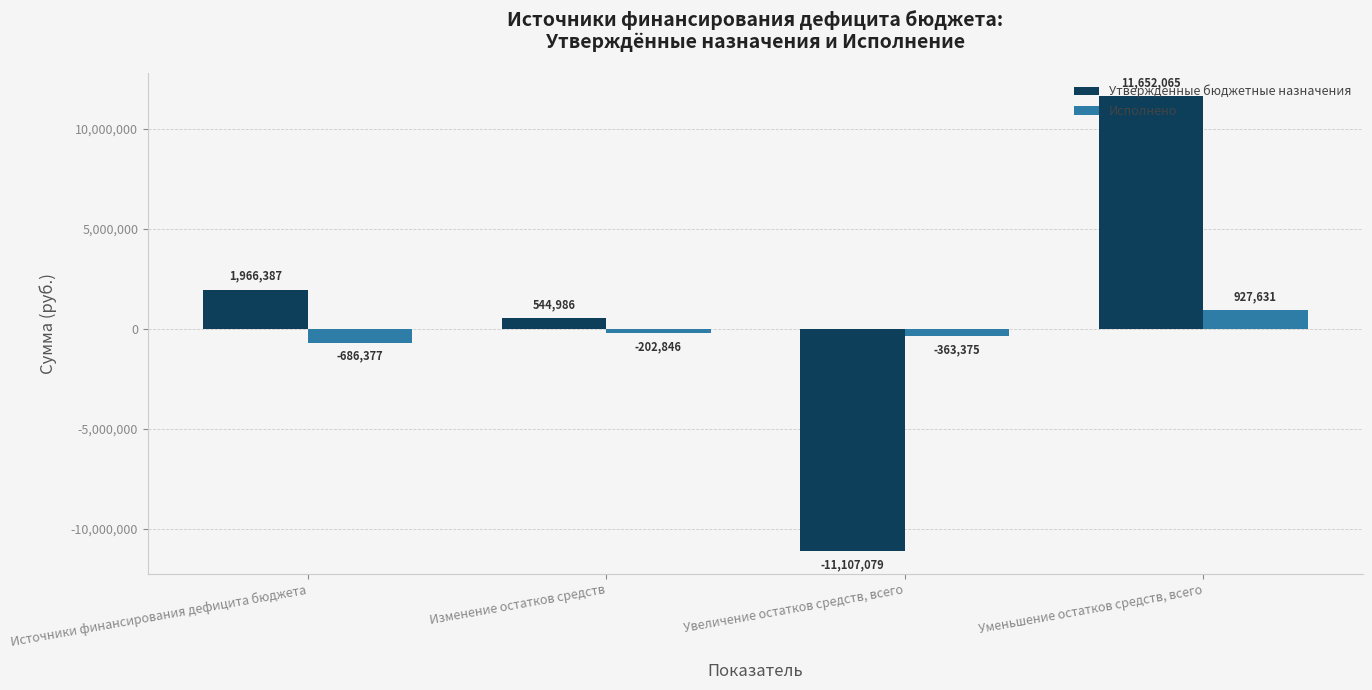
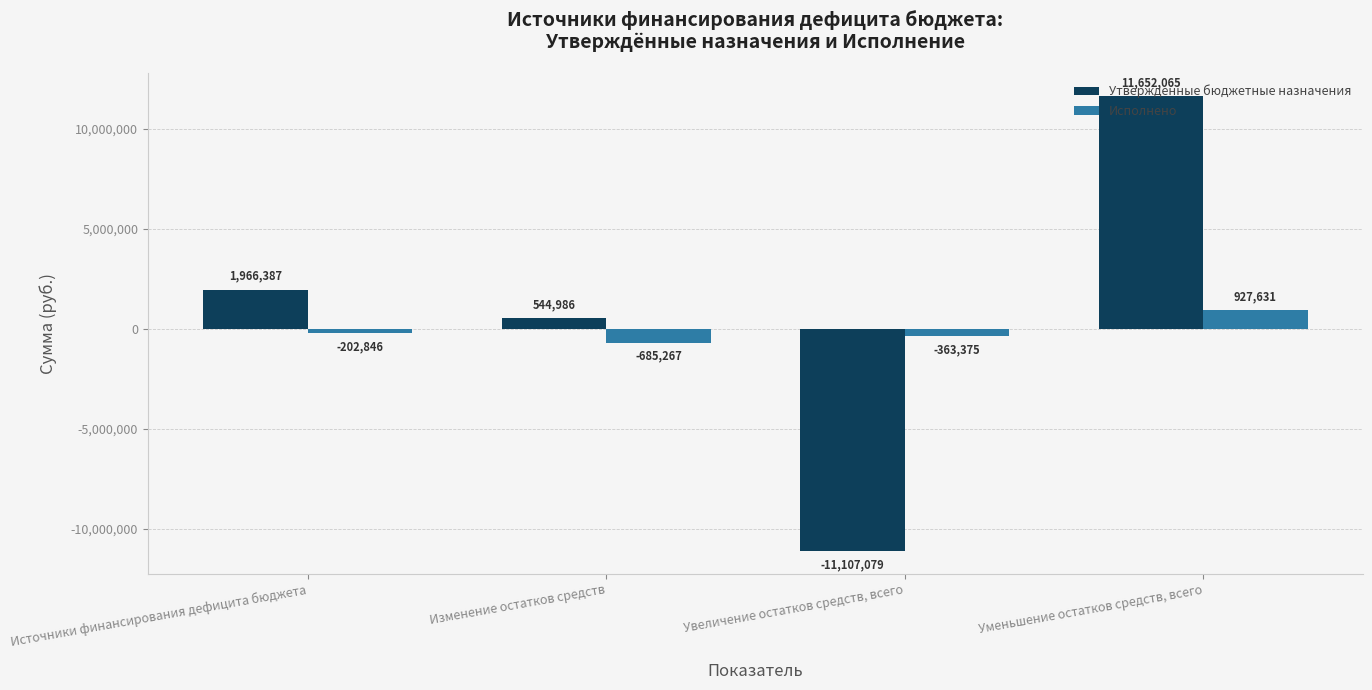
  {
    "Утвержденные бюджетные назначения": {
      "Источники финансирования дефицита бюджета": "1,966,387",
      "Изменение остатков средств": "544,986",
      "Увеличение остатков средств, всего": "-11,107,079",
      "Уменьшение остатков средств, всего": "11,652,065"
    },
    "Исполнено": {
-     "Источники финансирования дефицита бюджета": "-686,377",
-     "Изменение остатков средств": "-202,846",
+     "Источники финансирования дефицита бюджета": "-202,846",
+     "Изменение остатков средств": "-685,267",
      "Увеличение остатков средств, всего": "-363,375",
      "Уменьшение остатков средств, всего": "927,631"
    }
  }
